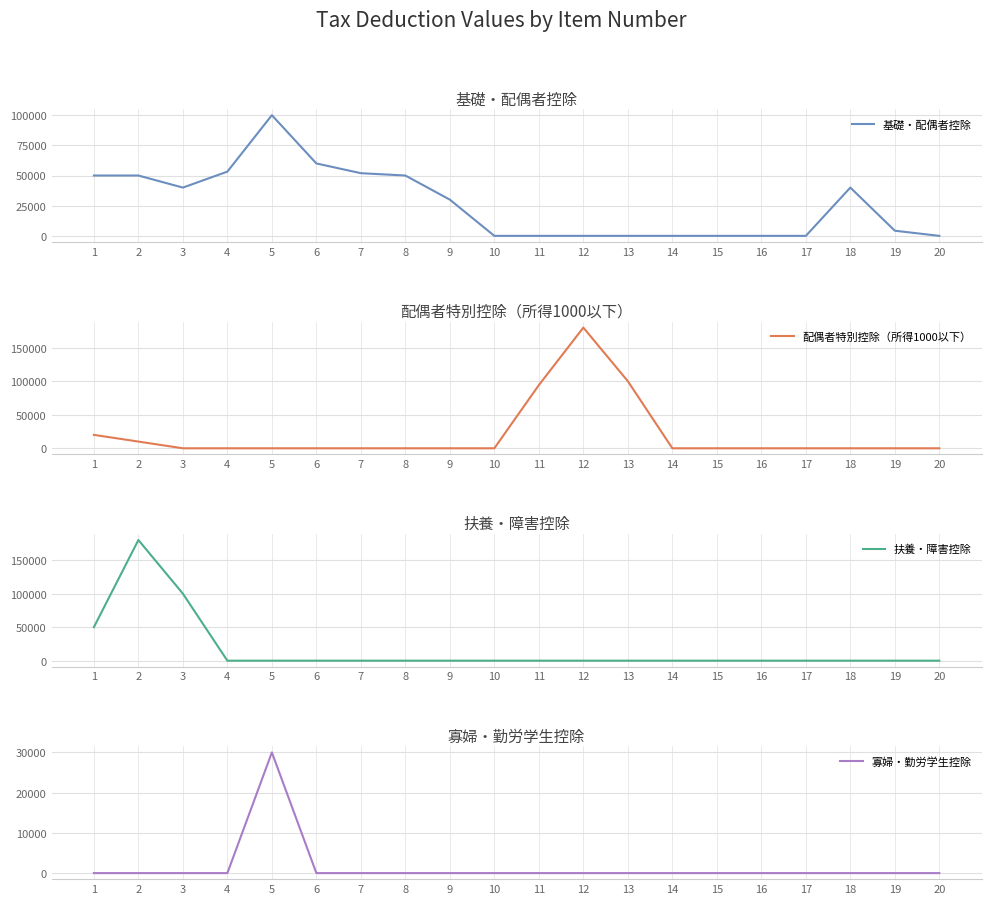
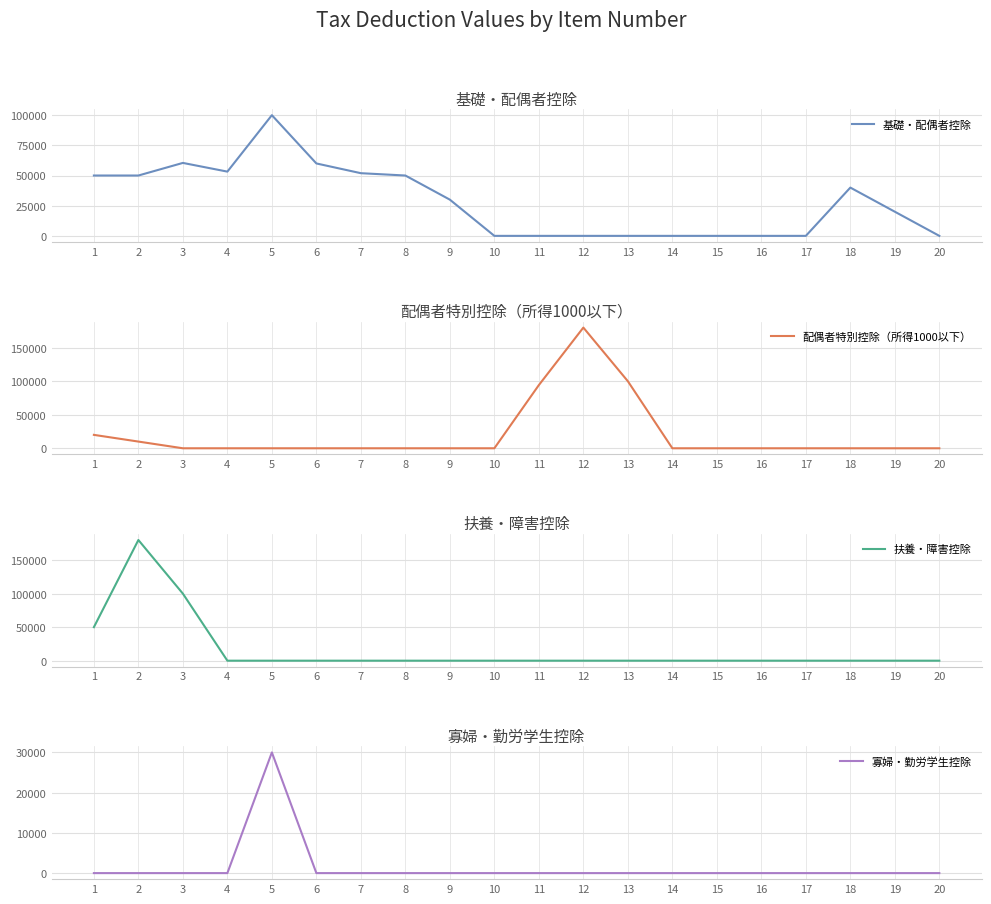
  {
    "基礎・配偶者控除": {
      "1": 50000,
      "2": 50000,
-     "3": 40000,
+     "3": 60000,
      "4": 53000,
      "5": 100000,
      "6": 60000,
      "7": 52000,
      "8": 50000,
      "9": 30000,
      "10": 0,
      "11": 0,
      "12": 0,
      "13": 0,
      "14": 0,
      "15": 0,
      "16": 0,
      "17": 0,
      "18": 40000,
-     "19": 4000,
+     "19": 20000,
      "20": 0
    },
    "配偶者特別控除（所得1000以下）": {
      "1": 20000,
      "2": 10000,
      "3": 0,
      "4": 0,
      "5": 0,
      "6": 0,
      "7": 0,
      "8": 0,
      "9": 0,
      "10": 0,
      "11": 90000,
      "12": 180000,
      "13": 100000,
      "14": 0,
      "15": 0,
      "16": 0,
      "17": 0,
      "18": 0,
      "19": 0,
      "20": 0
    },
    "扶養・障害控除": {
      "1": 50000,
      "2": 180000,
      "3": 100000,
      "4": 0,
      "5": 0,
      "6": 0,
      "7": 0,
      "8": 0,
      "9": 0,
      "10": 0,
      "11": 0,
      "12": 0,
      "13": 0,
      "14": 0,
      "15": 0,
      "16": 0,
      "17": 0,
      "18": 0,
      "19": 0,
      "20": 0
    },
    "寡婦・勤労学生控除": {
      "1": 0,
      "2": 0,
      "3": 0,
      "4": 0,
      "5": 30000,
      "6": 0,
      "7": 0,
      "8": 0,
      "9": 0,
      "10": 0,
      "11": 0,
      "12": 0,
      "13": 0,
      "14": 0,
      "15": 0,
      "16": 0,
      "17": 0,
      "18": 0,
      "19": 0,
      "20": 0
    }
  }
